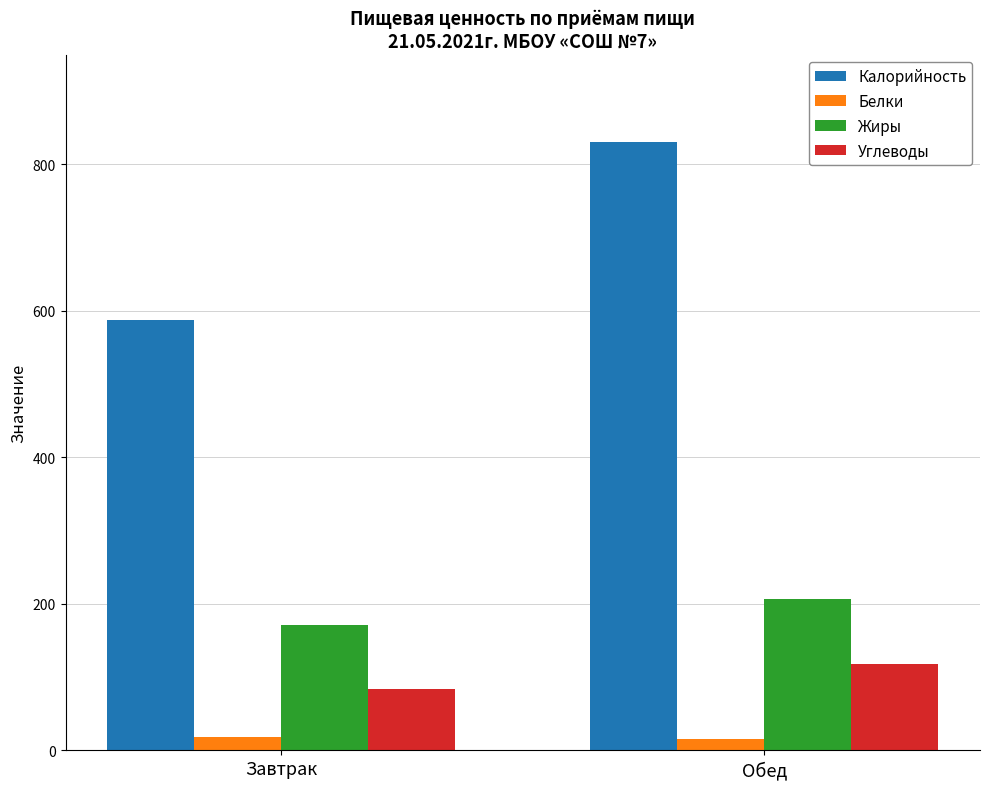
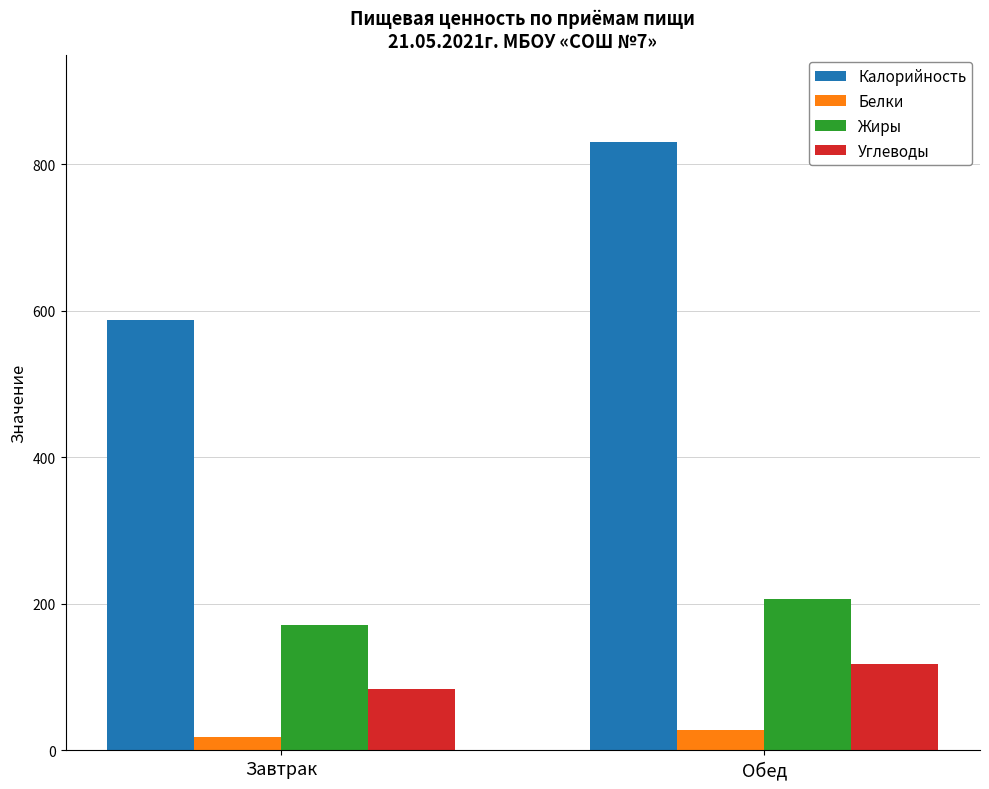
  {
    "Калорийность": {
      "Завтрак": 590,
      "Обед": 830
    },
    "Белки": {
      "Завтрак": 20,
-     "Обед": 10
+     "Обед": 30
    },
    "Жиры": {
      "Завтрак": 170,
      "Обед": 210
    },
    "Углеводы": {
      "Завтрак": 80,
      "Обед": 120
    }
  }
